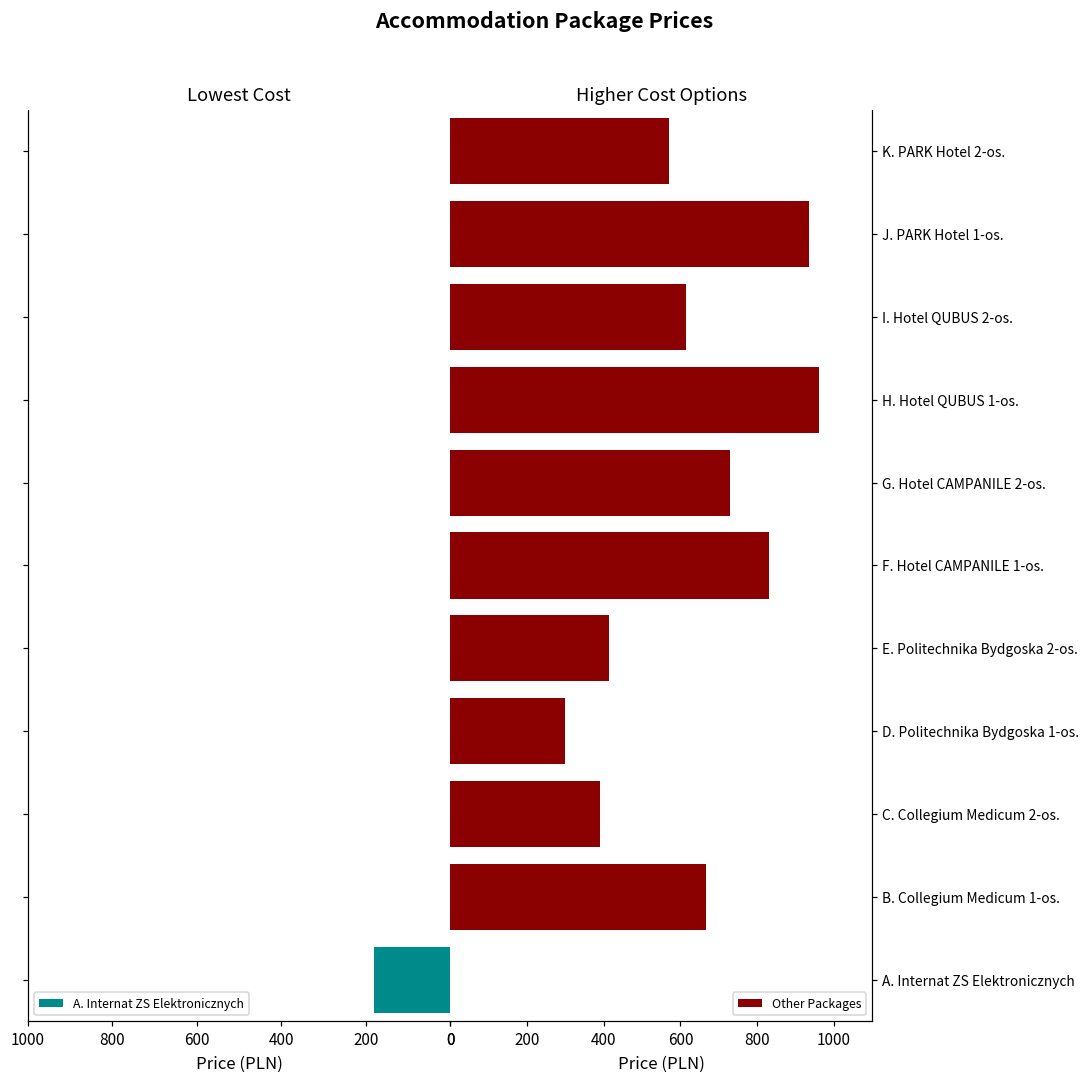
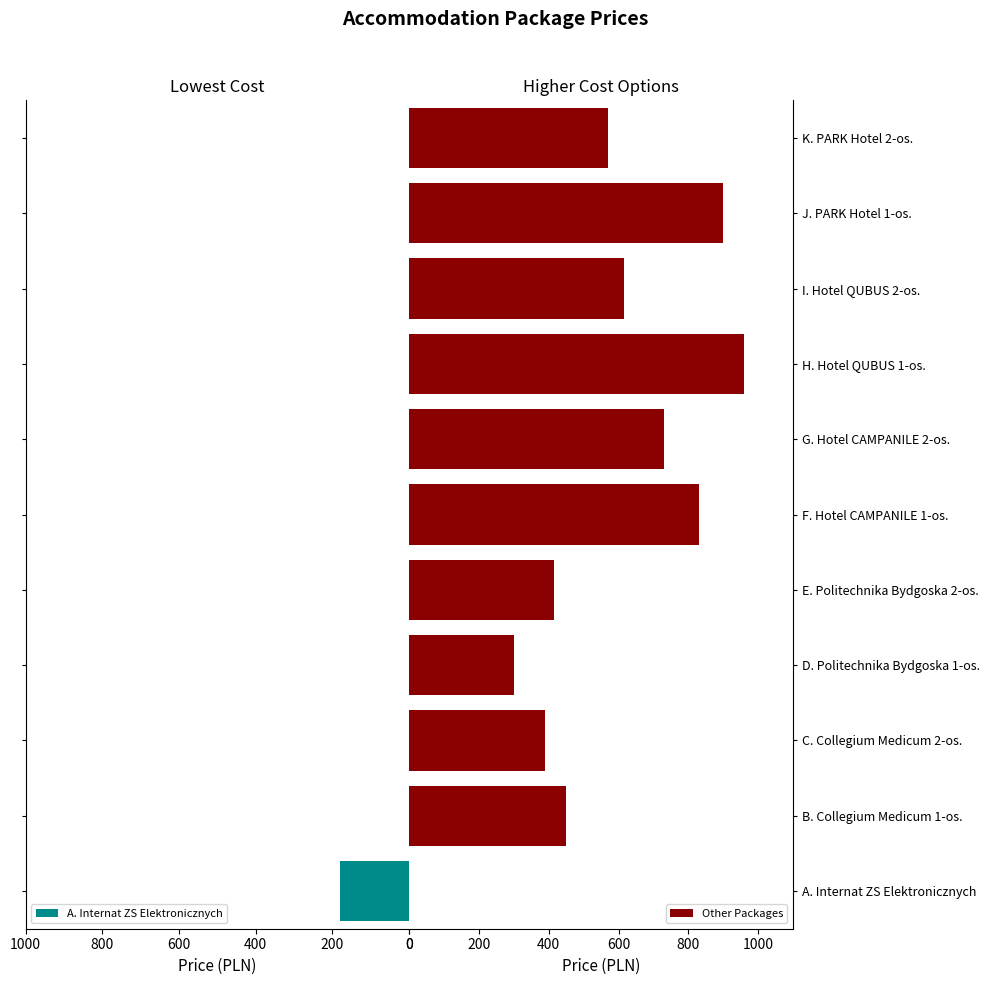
  {
    "Higher Cost Options": {
      "K. PARK Hotel 2-os.": 570,
-     "J. PARK Hotel 1-os.": 930,
+     "J. PARK Hotel 1-os.": 900,
      "I. Hotel QUBUS 2-os.": 620,
      "H. Hotel QUBUS 1-os.": 960,
      "G. Hotel CAMPANILE 2-os.": 730,
      "F. Hotel CAMPANILE 1-os.": 830,
      "E. Politechnika Bydgoska 2-os.": 420,
      "D. Politechnika Bydgoska 1-os.": 300,
      "C. Collegium Medicum 2-os.": 390,
-     "B. Collegium Medicum 1-os.": 670,
+     "B. Collegium Medicum 1-os.": 450,
      "A. Internat ZS Elektronicznych": 0
    }
  }
